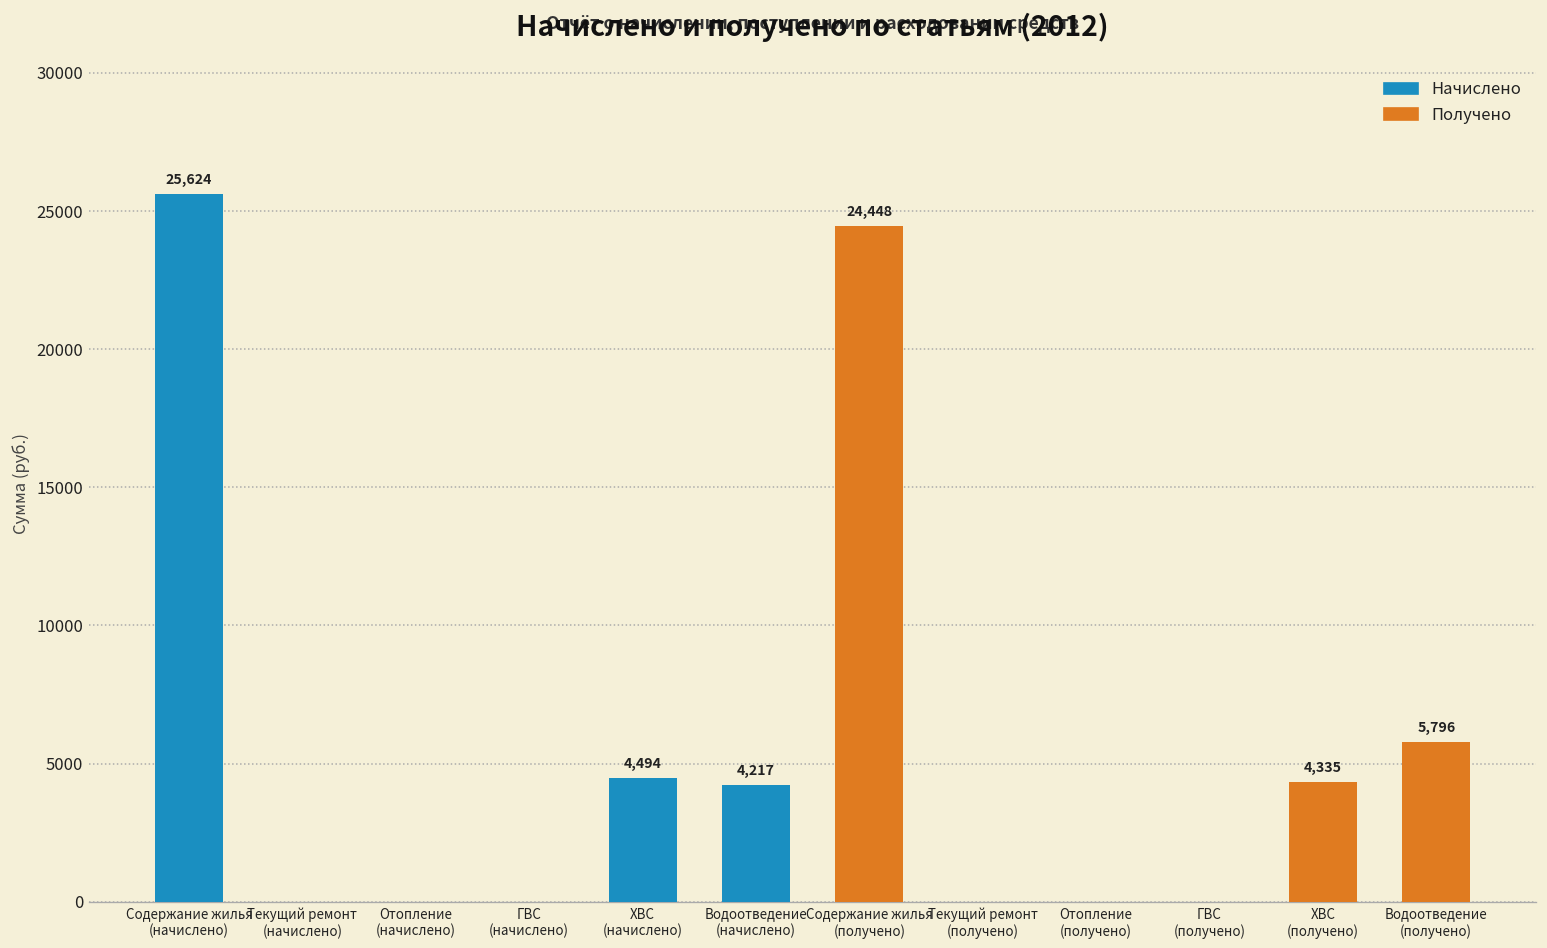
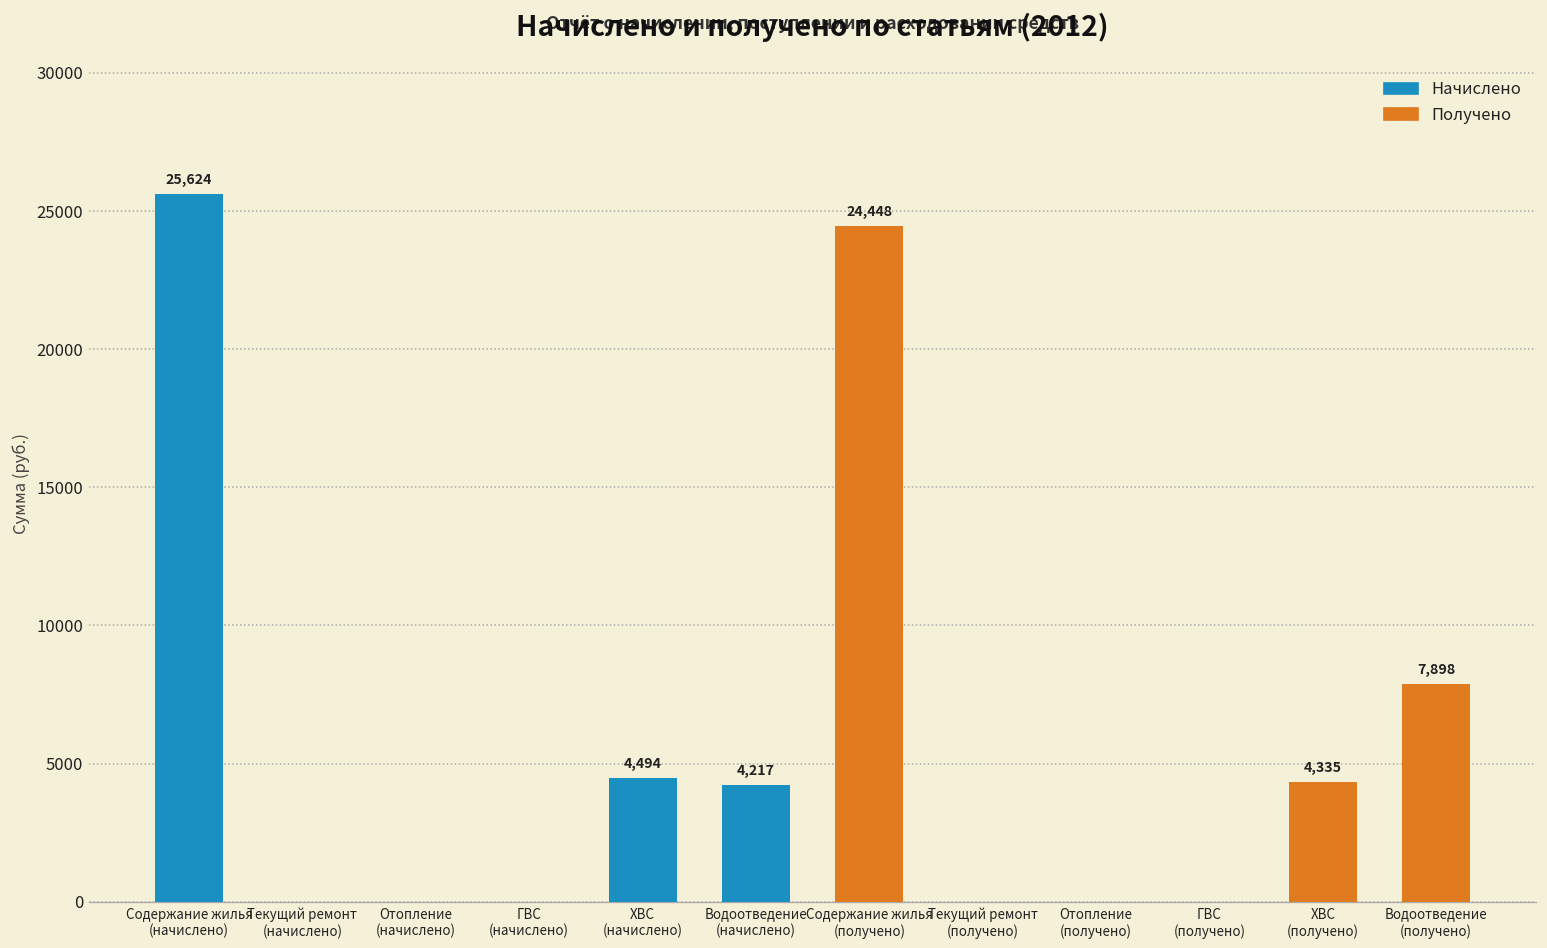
  {
    "Содержание жилья (начислено)": "25,624",
    "ХВС (начислено)": "4,494",
    "Водоотведение (начислено)": "4,217",
    "Содержание жилья (получено)": "24,448",
    "ХВС (получено)": "4,335",
-   "Водоотведение (получено)": "5,796"
+   "Водоотведение (получено)": "7,898"
  }
